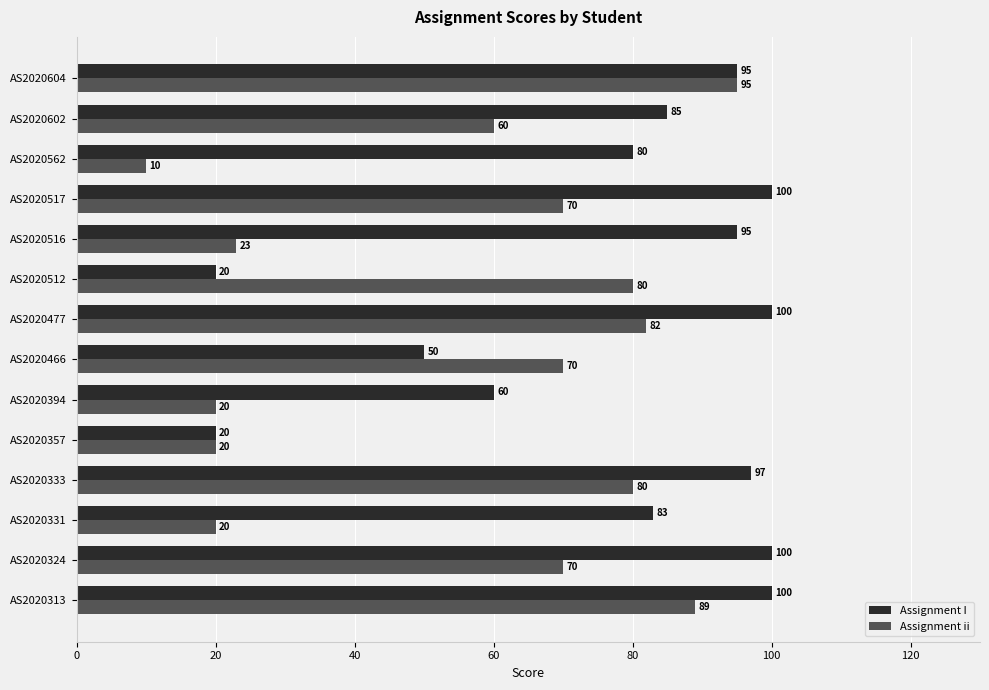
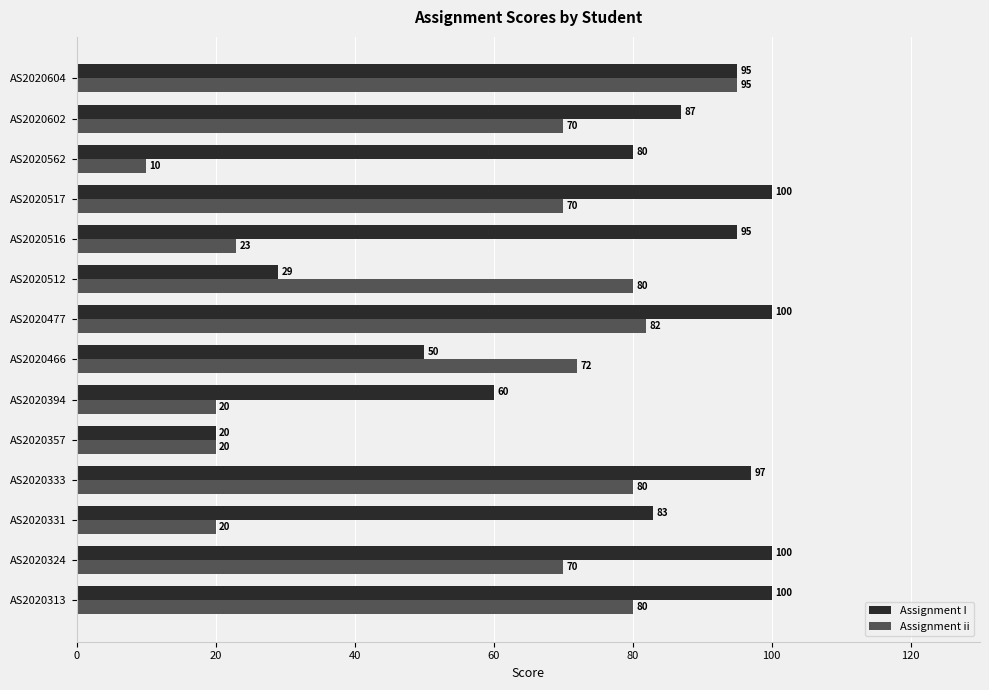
  {
    "Assignment I": {
      "AS2020604": 95,
-     "AS2020602": 85,
+     "AS2020602": 87,
      "AS2020562": 80,
      "AS2020517": 100,
      "AS2020516": 95,
-     "AS2020512": 20,
+     "AS2020512": 29,
      "AS2020477": 100,
      "AS2020466": 50,
      "AS2020394": 60,
      "AS2020357": 20,
      "AS2020333": 97,
      "AS2020331": 83,
      "AS2020324": 100,
      "AS2020313": 100
    },
    "Assignment ii": {
      "AS2020604": 95,
-     "AS2020602": 60,
+     "AS2020602": 70,
      "AS2020562": 10,
      "AS2020517": 70,
      "AS2020516": 23,
      "AS2020512": 80,
      "AS2020477": 82,
-     "AS2020466": 70,
+     "AS2020466": 72,
      "AS2020394": 20,
      "AS2020357": 20,
      "AS2020333": 80,
      "AS2020331": 20,
      "AS2020324": 70,
-     "AS2020313": 89
+     "AS2020313": 80
    }
  }
